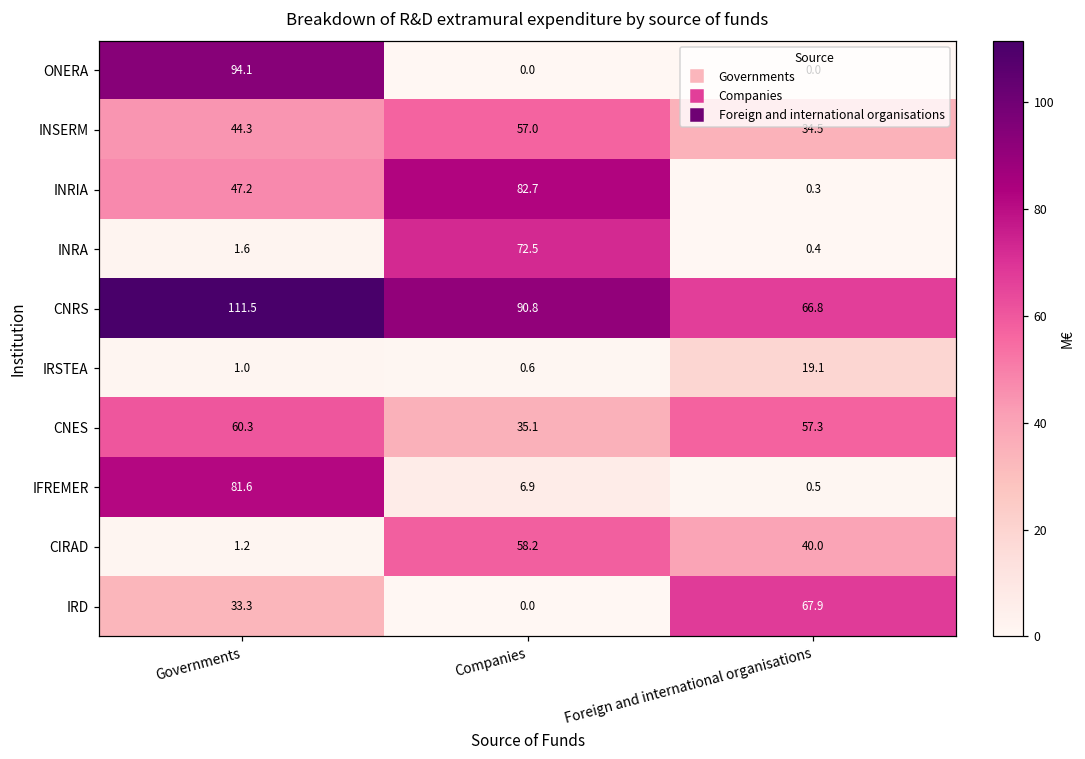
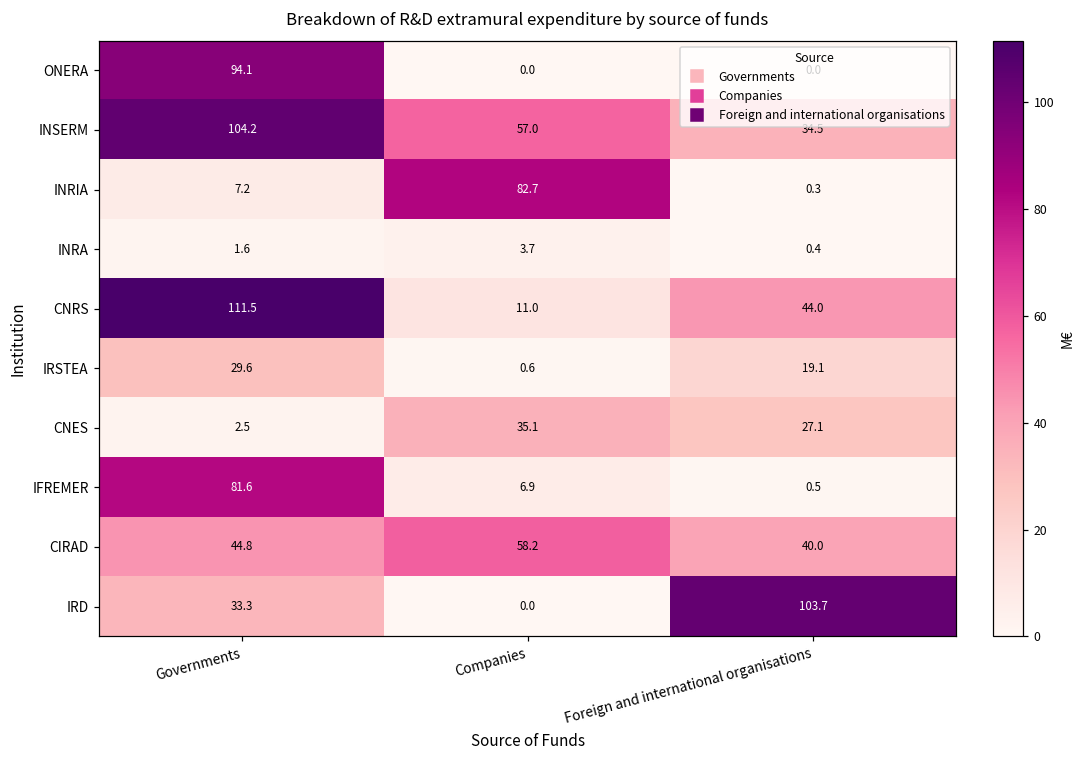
  {
    "ONERA": {
      "Governments": 94.1,
      "Companies": 0.0
    },
    "INSERM": {
-     "Governments": 44.3,
+     "Governments": 104.2,
      "Companies": 57.0,
      "Foreign and international organisations": 34.5
    },
    "INRIA": {
-     "Governments": 47.2,
+     "Governments": 7.2,
      "Companies": 82.7,
      "Foreign and international organisations": 0.3
    },
    "INRA": {
      "Governments": 1.6,
-     "Companies": 72.5,
+     "Companies": 3.7,
      "Foreign and international organisations": 0.4
    },
    "CNRS": {
      "Governments": 111.5,
-     "Companies": 90.8,
-     "Foreign and international organisations": 66.8
+     "Companies": 11.0,
+     "Foreign and international organisations": 44.0
    },
    "IRSTEA": {
-     "Governments": 1.0,
+     "Governments": 29.6,
      "Companies": 0.6,
      "Foreign and international organisations": 19.1
    },
    "CNES": {
-     "Governments": 60.3,
+     "Governments": 2.5,
      "Companies": 35.1,
-     "Foreign and international organisations": 57.3
+     "Foreign and international organisations": 27.1
    },
    "IFREMER": {
      "Governments": 81.6,
      "Companies": 6.9,
      "Foreign and international organisations": 0.5
    },
    "CIRAD": {
-     "Governments": 1.2,
+     "Governments": 44.8,
      "Companies": 58.2,
      "Foreign and international organisations": 40.0
    },
    "IRD": {
      "Governments": 33.3,
      "Companies": 0.0,
-     "Foreign and international organisations": 67.9
+     "Foreign and international organisations": 103.7
    }
  }
